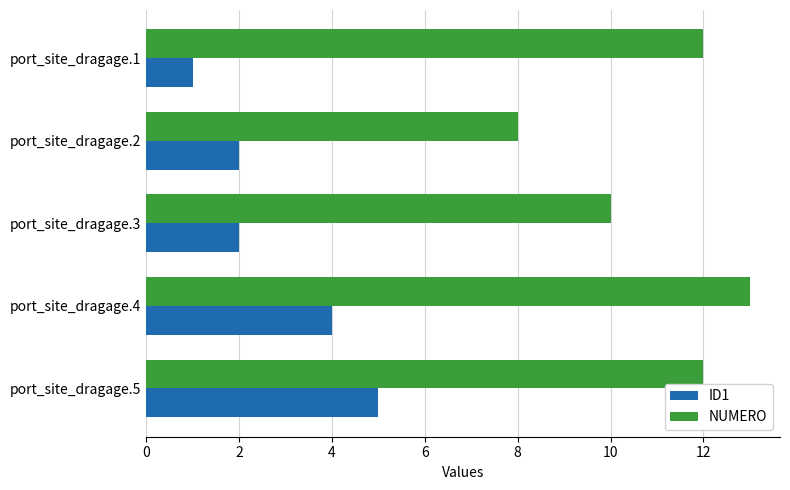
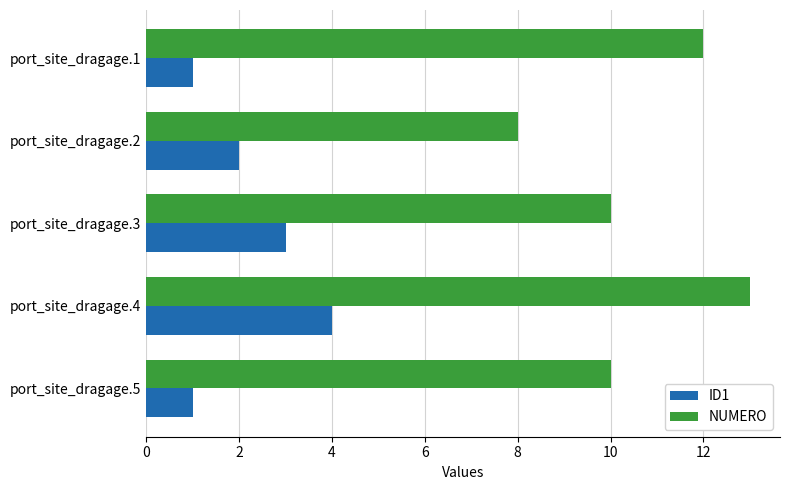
  {
    "ID1": {
      "port_site_dragage.1": 1,
      "port_site_dragage.2": 2,
-     "port_site_dragage.3": 2,
+     "port_site_dragage.3": 3,
      "port_site_dragage.4": 4,
-     "port_site_dragage.5": 5
+     "port_site_dragage.5": 1
    },
    "NUMERO": {
      "port_site_dragage.1": 12,
      "port_site_dragage.2": 8,
      "port_site_dragage.3": 10,
      "port_site_dragage.4": 13,
-     "port_site_dragage.5": 12
+     "port_site_dragage.5": 10
    }
  }
